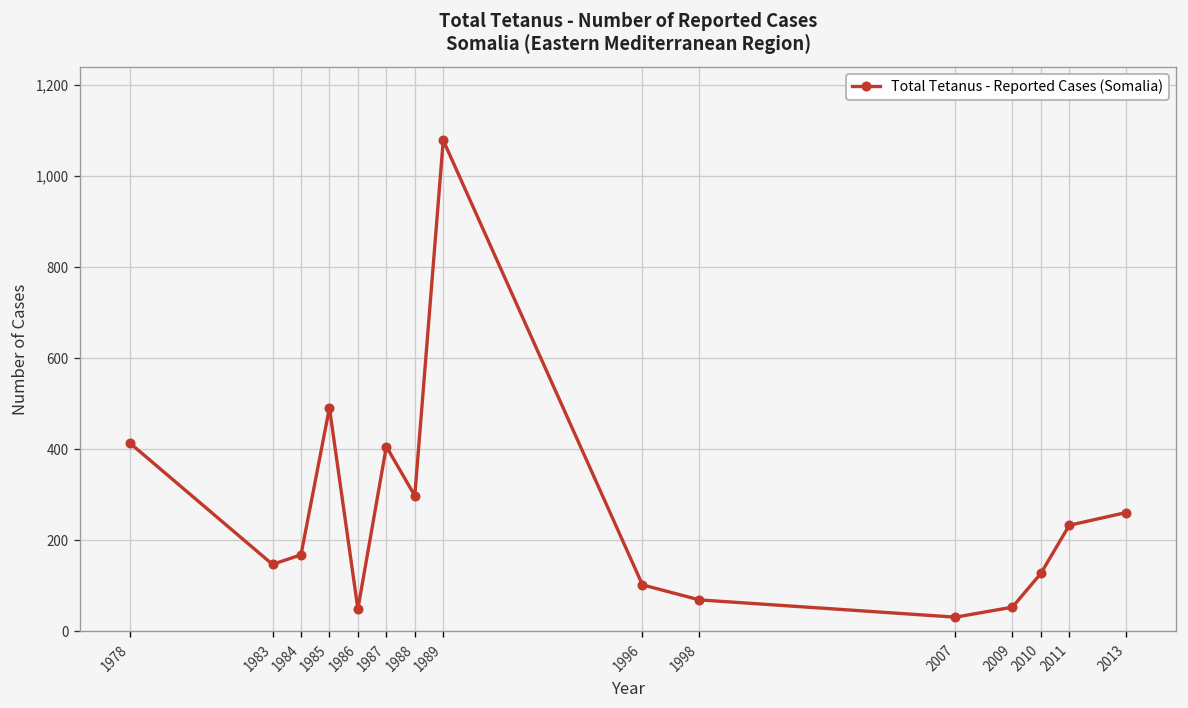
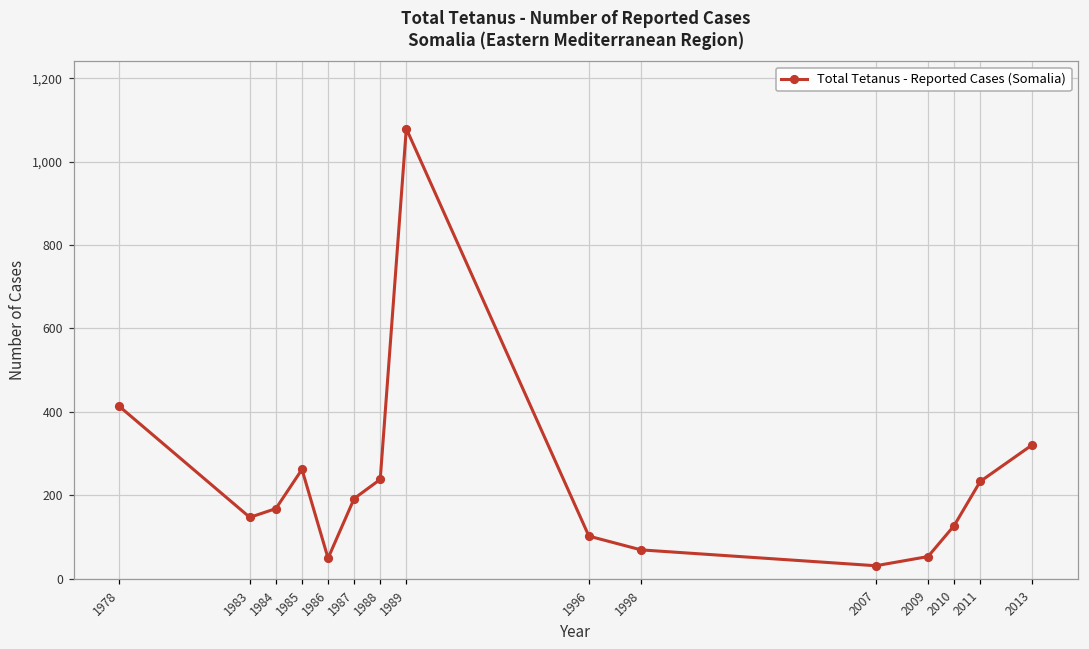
  {
    "1978": "410",
    "1983": "150",
    "1984": "170",
-   "1985": "490",
+   "1985": "260",
    "1986": "50",
-   "1987": "410",
-   "1988": "300",
+   "1987": "190",
+   "1988": "240",
    "1989": "1,080",
    "1996": "100",
    "1998": "70",
    "2007": "30",
    "2009": "50",
    "2010": "130",
    "2011": "230",
-   "2013": "260"
+   "2013": "320"
  }
